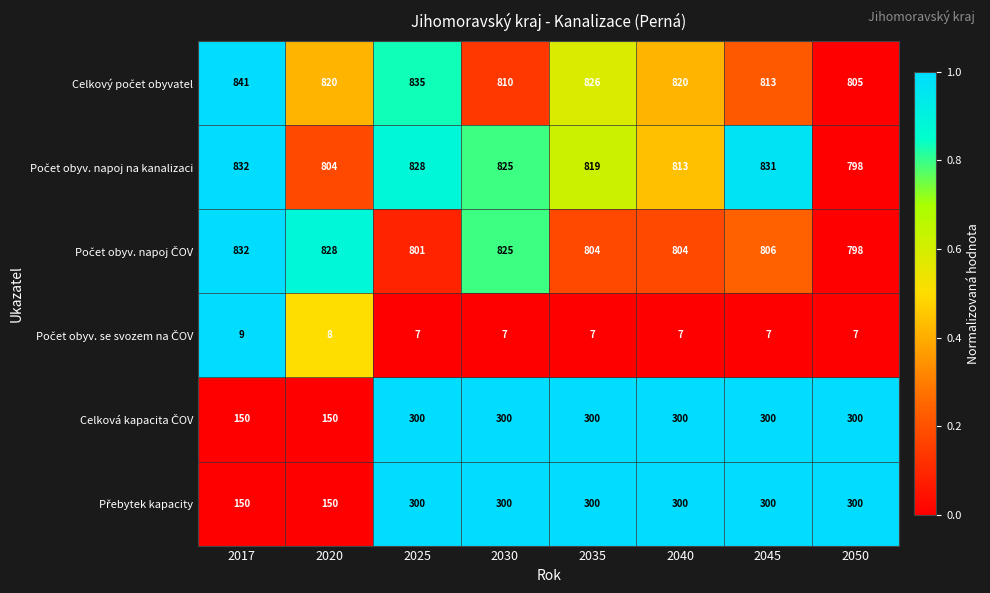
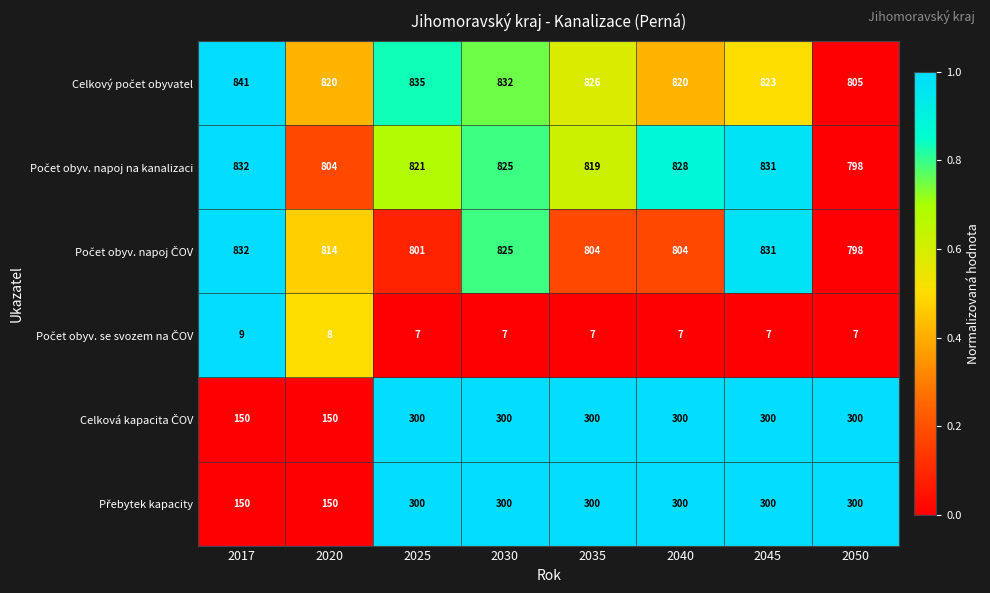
  {
    "Celkový počet obyvatel": {
      "2017": 841,
      "2020": 820,
      "2025": 835,
-     "2030": 810,
+     "2030": 832,
      "2035": 826,
      "2040": 820,
-     "2045": 813,
+     "2045": 823,
      "2050": 805
    },
    "Počet obyv. napoj na kanalizaci": {
      "2017": 832,
      "2020": 804,
-     "2025": 828,
+     "2025": 821,
      "2030": 825,
      "2035": 819,
-     "2040": 813,
+     "2040": 828,
      "2045": 831,
      "2050": 798
    },
    "Počet obyv. napoj ČOV": {
      "2017": 832,
-     "2020": 828,
+     "2020": 814,
      "2025": 801,
      "2030": 825,
      "2035": 804,
      "2040": 804,
-     "2045": 806,
+     "2045": 831,
      "2050": 798
    },
    "Počet obyv. se svozem na ČOV": {
      "2017": 9,
      "2020": 8,
      "2025": 7,
      "2030": 7,
      "2035": 7,
      "2040": 7,
      "2045": 7,
      "2050": 7
    },
    "Celková kapacita ČOV": {
      "2017": 150,
      "2020": 150,
      "2025": 300,
      "2030": 300,
      "2035": 300,
      "2040": 300,
      "2045": 300,
      "2050": 300
    },
    "Přebytek kapacity": {
      "2017": 150,
      "2020": 150,
      "2025": 300,
      "2030": 300,
      "2035": 300,
      "2040": 300,
      "2045": 300,
      "2050": 300
    }
  }
